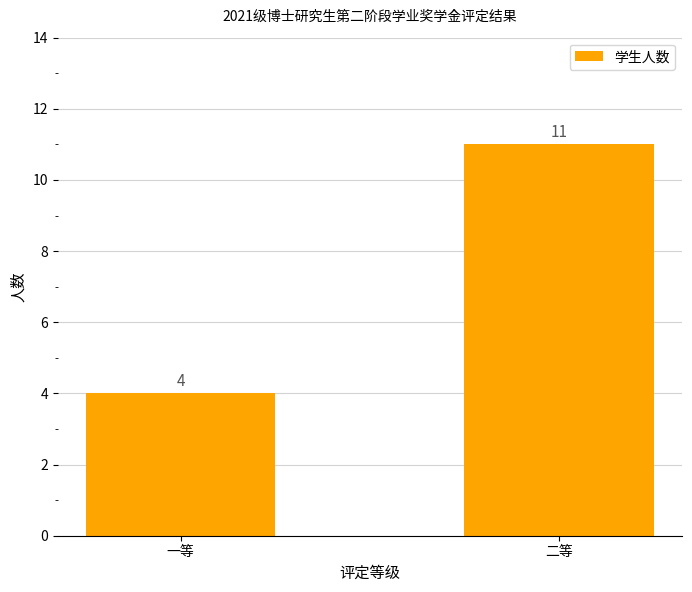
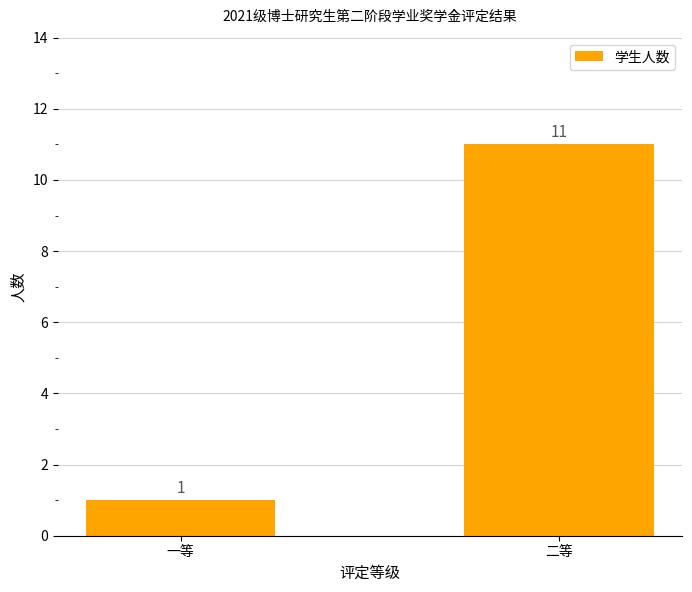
  {
-   "一等": 4,
+   "一等": 1,
    "二等": 11
  }
